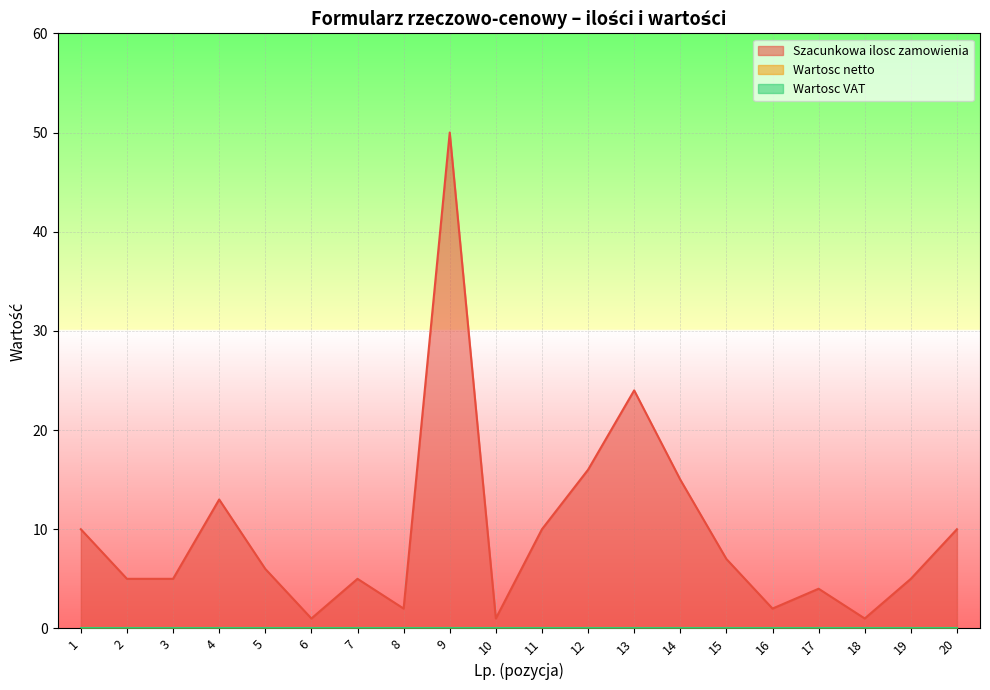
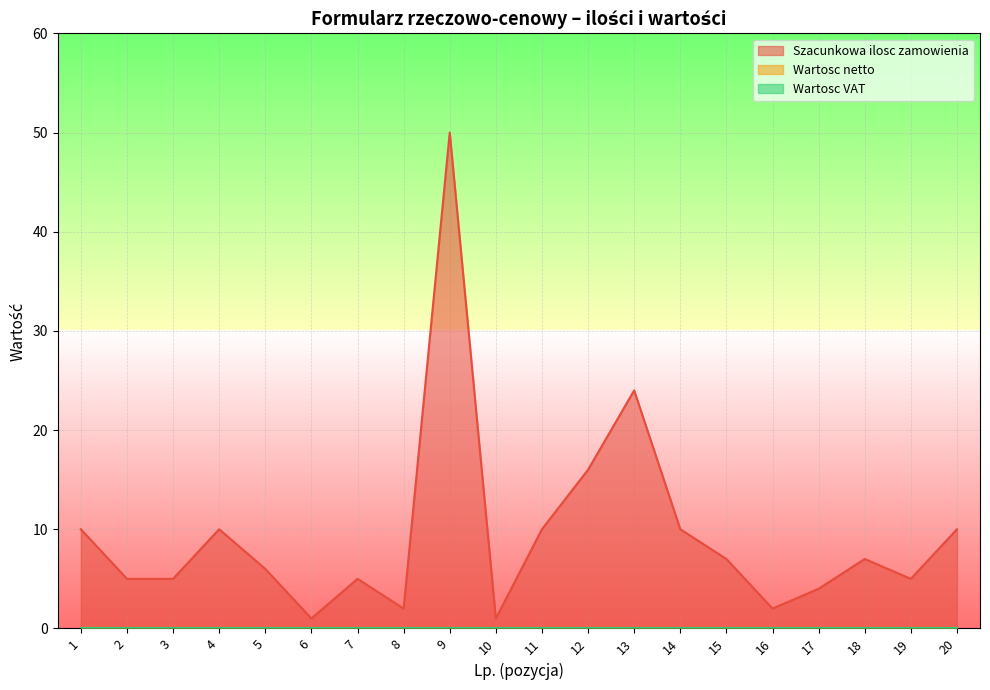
  {
    "Szacunkowa ilosc zamowienia": {
      "1": 10,
      "2": 5,
      "3": 5,
-     "4": 13,
+     "4": 10,
      "5": 6,
      "6": 1,
      "7": 5,
      "8": 2,
      "9": 50,
      "10": 1,
      "11": 10,
      "12": 16,
      "13": 24,
-     "14": 15,
+     "14": 10,
      "15": 7,
      "16": 2,
      "17": 4,
-     "18": 1,
+     "18": 7,
      "19": 5,
      "20": 10
    },
    "Wartosc VAT": {
      "1": 0,
      "2": 0,
      "3": 0,
      "4": 0,
      "5": 0,
      "6": 0,
      "7": 0,
      "8": 0,
      "9": 0,
      "10": 0,
      "11": 0,
      "12": 0,
      "13": 0,
      "14": 0,
      "15": 0,
      "16": 0,
      "17": 0,
      "18": 0,
      "19": 0,
      "20": 0
    }
  }
